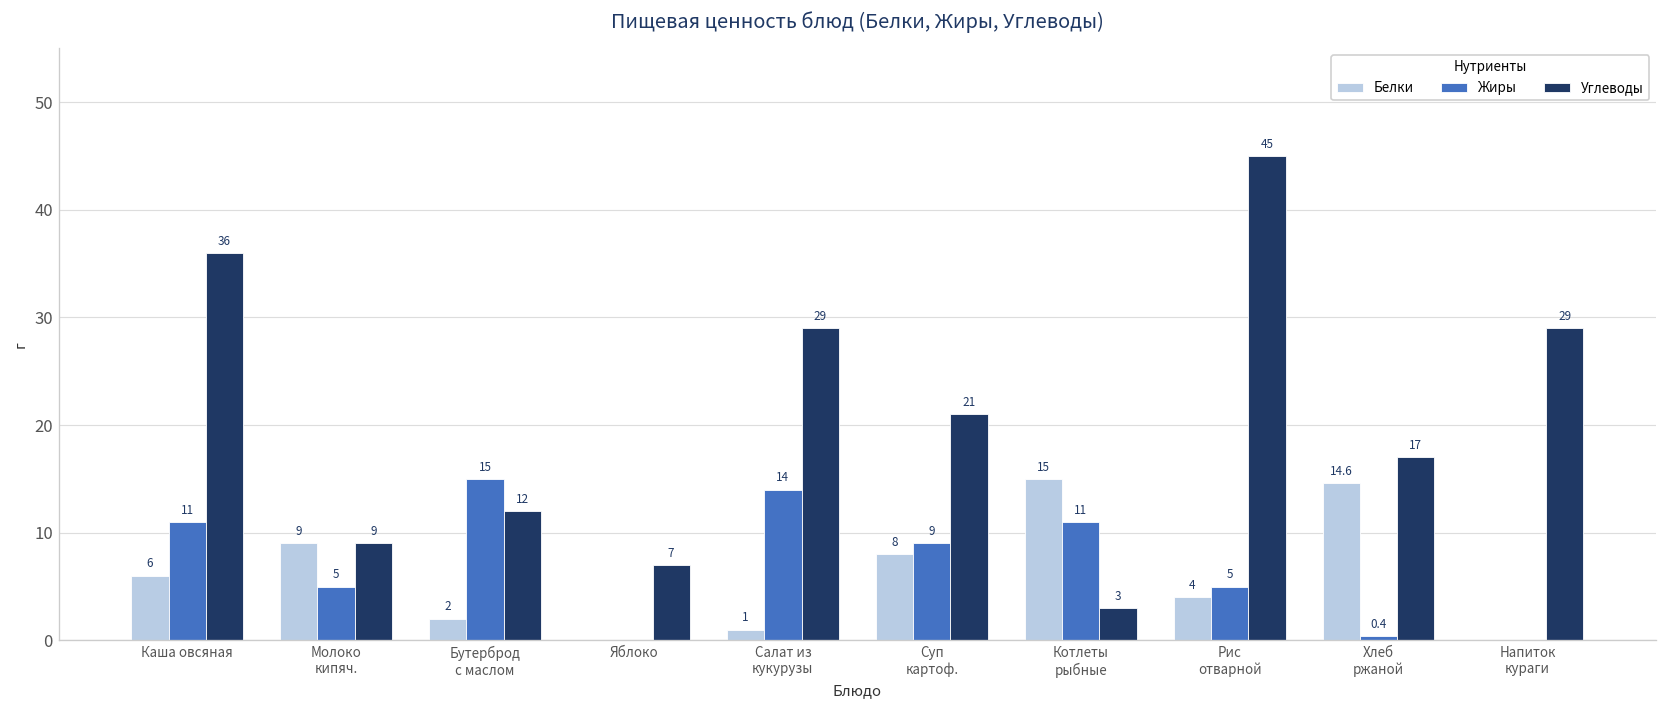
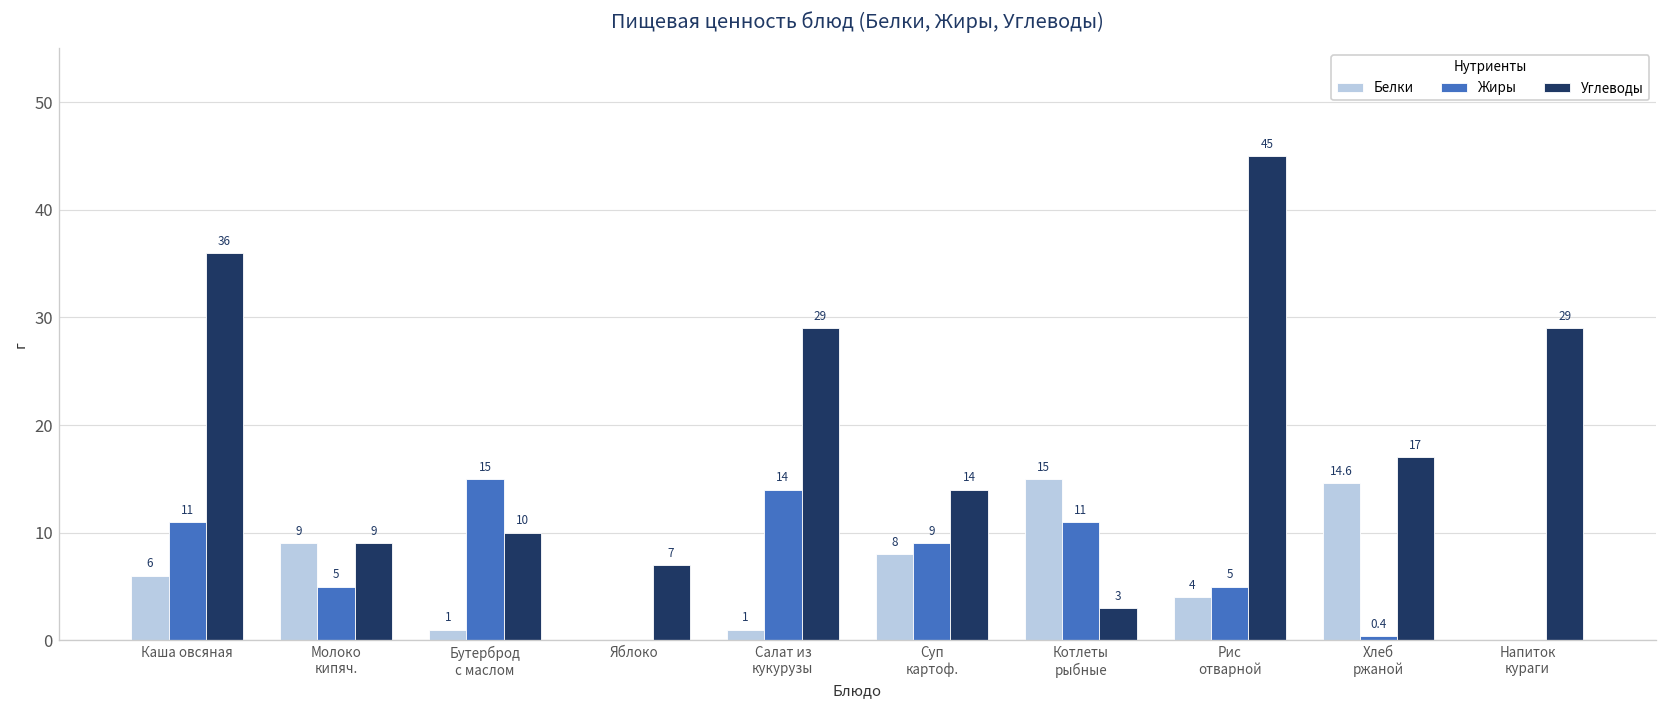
  {
    "Белки": {
      "Каша овсяная": 6,
      "Молоко кипяч.": 9,
-     "Бутерброд с маслом": 2,
+     "Бутерброд с маслом": 1,
      "Салат из кукурузы": 1,
      "Суп картоф.": 8,
      "Котлеты рыбные": 15,
      "Рис отварной": 4,
      "Хлеб ржаной": 14.6
    },
    "Жиры": {
      "Каша овсяная": 11,
      "Молоко кипяч.": 5,
      "Бутерброд с маслом": 15,
      "Салат из кукурузы": 14,
      "Суп картоф.": 9,
      "Котлеты рыбные": 11,
      "Рис отварной": 5,
      "Хлеб ржаной": 0.4
    },
    "Углеводы": {
      "Каша овсяная": 36,
      "Молоко кипяч.": 9,
-     "Бутерброд с маслом": 12,
+     "Бутерброд с маслом": 10,
      "Яблоко": 7,
      "Салат из кукурузы": 29,
-     "Суп картоф.": 21,
+     "Суп картоф.": 14,
      "Котлеты рыбные": 3,
      "Рис отварной": 45,
      "Хлеб ржаной": 17,
      "Напиток кураги": 29
    }
  }
